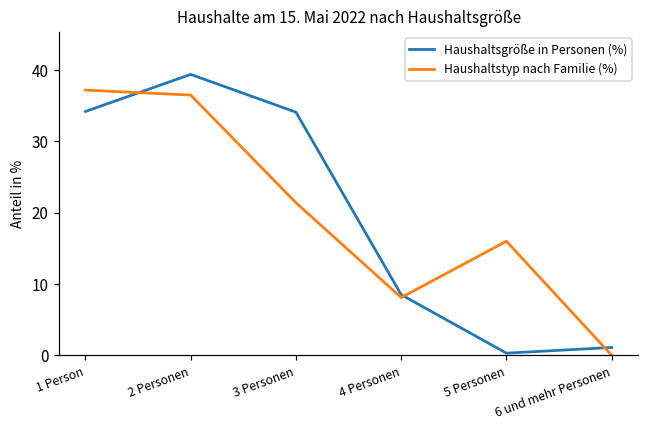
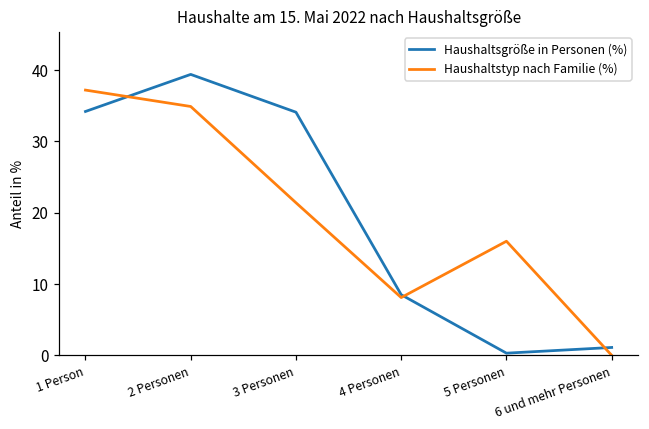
  {
    "Haushaltsgröße in Personen (%)": {
      "1 Person": 34,
      "2 Personen": 39,
      "3 Personen": 34,
      "4 Personen": 9,
      "5 Personen": 0,
      "6 und mehr Personen": 1
    },
    "Haushaltstyp nach Familie (%)": {
      "1 Person": 37,
-     "2 Personen": 37,
+     "2 Personen": 35,
      "3 Personen": 21,
      "4 Personen": 8,
      "5 Personen": 16,
      "6 und mehr Personen": 0
    }
  }
